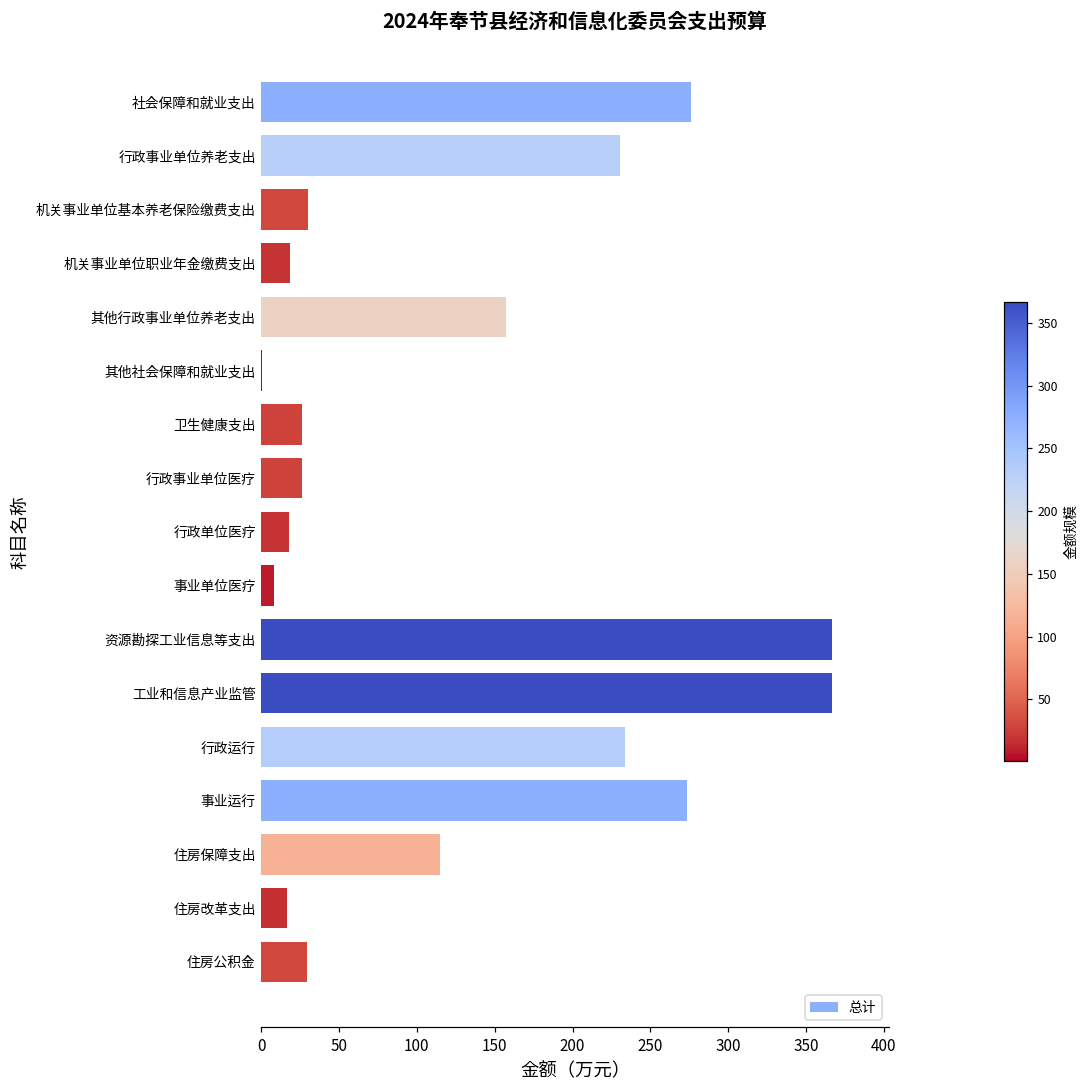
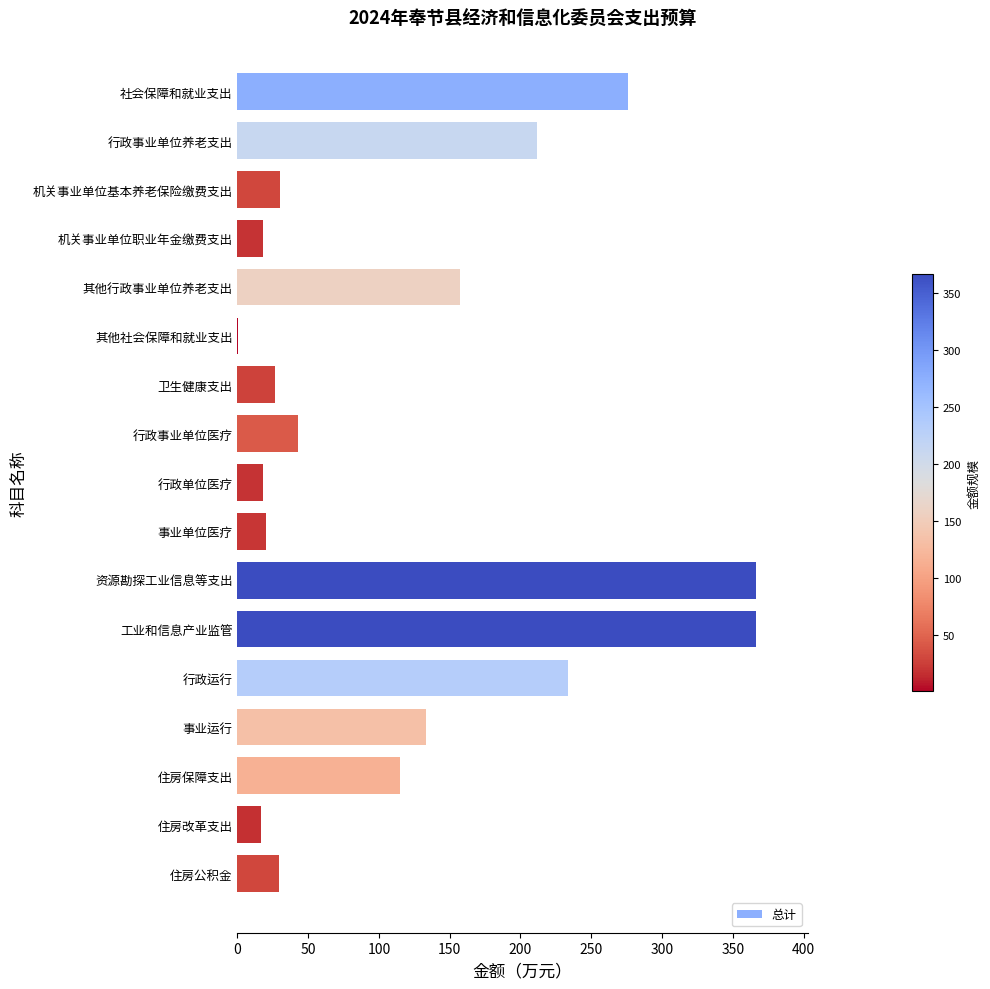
  {
    "社会保障和就业支出": 276,
-   "行政事业单位养老支出": 230,
+   "行政事业单位养老支出": 212,
    "机关事业单位基本养老保险缴费支出": 30,
    "机关事业单位职业年金缴费支出": 18,
    "其他行政事业单位养老支出": 157,
    "卫生健康支出": 26,
-   "行政事业单位医疗": 26,
+   "行政事业单位医疗": 43,
    "行政单位医疗": 18,
-   "事业单位医疗": 8,
+   "事业单位医疗": 20,
    "资源勘探工业信息等支出": 367,
    "工业和信息产业监管": 367,
    "行政运行": 233,
-   "事业运行": 274,
+   "事业运行": 133,
    "住房保障支出": 115,
    "住房改革支出": 17,
    "住房公积金": 30
  }
